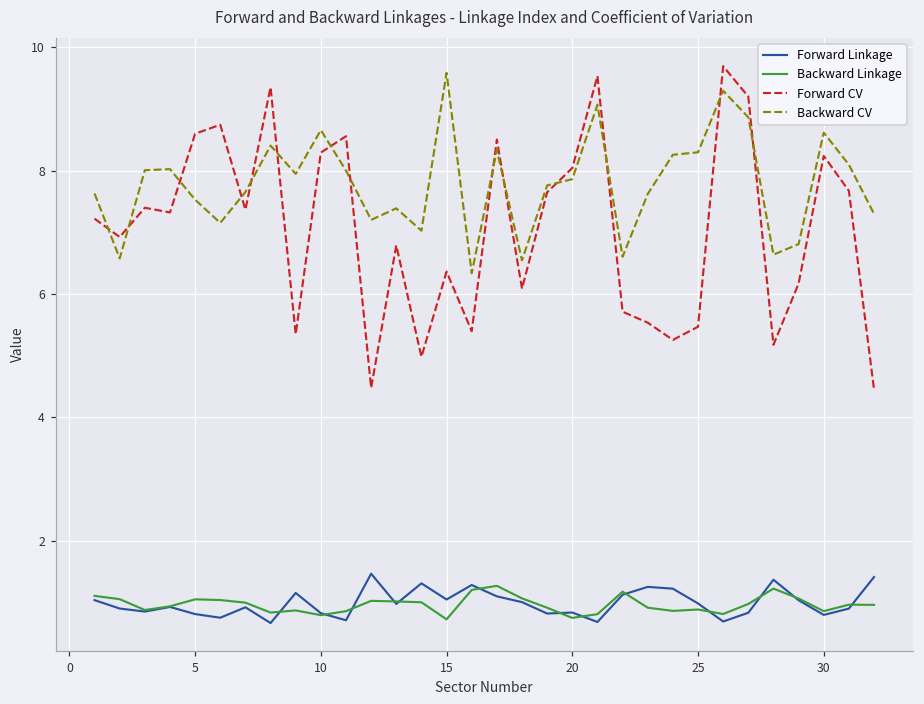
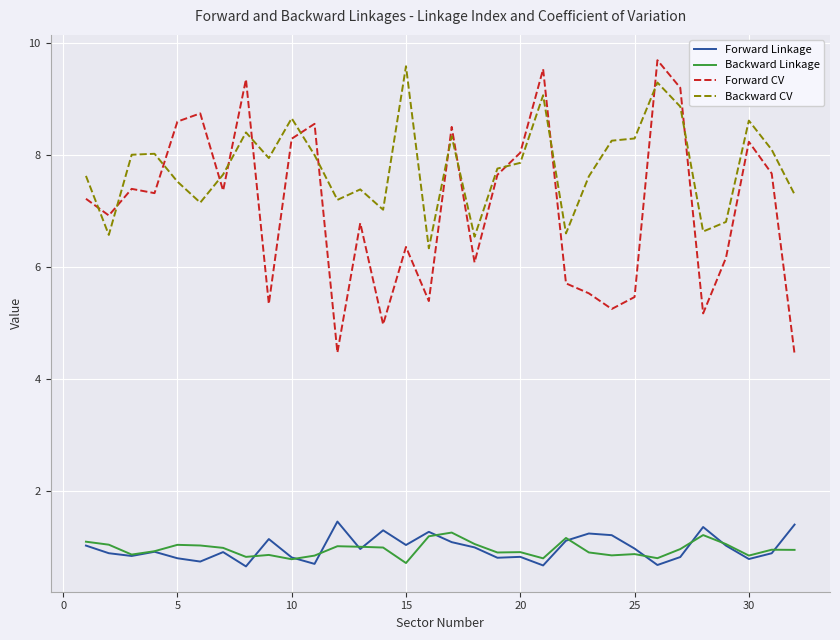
  {
    "Forward Linkage": {
      "5": 0.8,
      "15": 1.0,
      "20": 0.8,
      "25": 1.0,
      "30": 0.8
    },
    "Backward Linkage": {
      "5": 1.0,
      "15": 0.7,
-     "20": 0.7,
+     "20": 0.9,
      "25": 0.9,
      "30": 0.9
    },
    "Forward CV": {
      "5": 8.6,
      "10": 8.3,
      "15": 6.4,
      "20": 8.0,
      "25": 5.5,
      "30": 8.2
    },
    "Backward CV": {
      "5": 7.5,
      "10": 8.7,
      "15": 9.6,
      "20": 7.9,
      "25": 8.3,
      "30": 8.6
    }
  }
